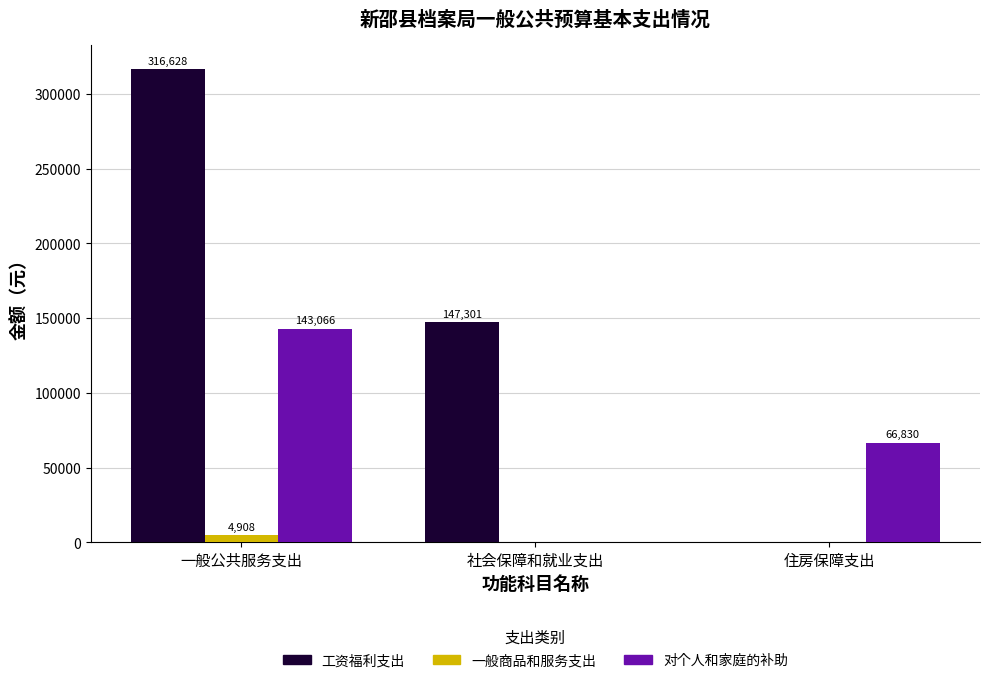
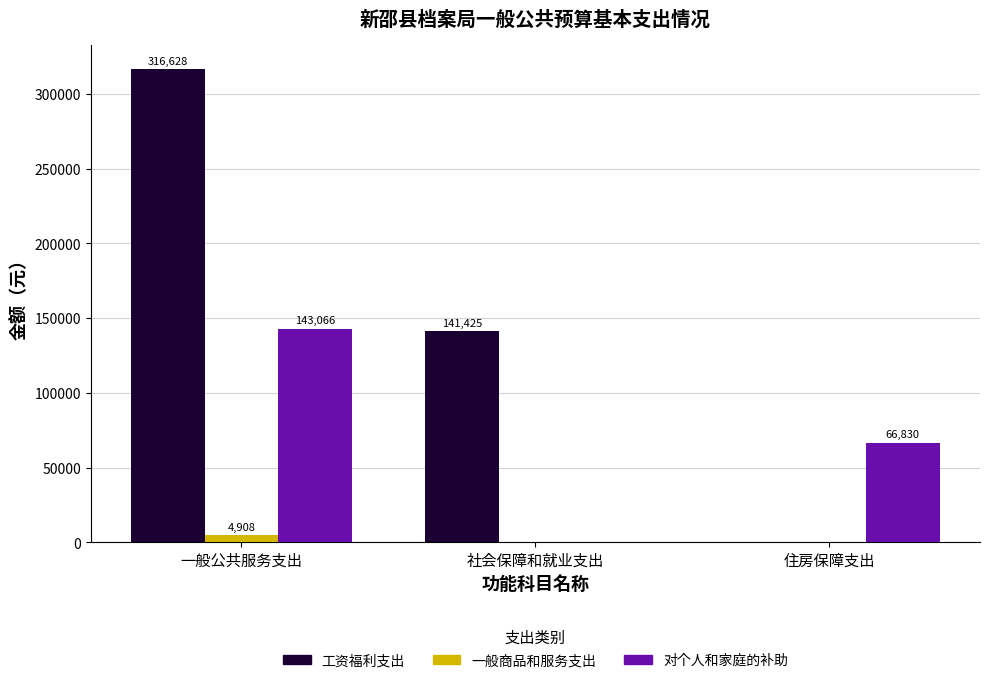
  {
    "工资福利支出": {
      "一般公共服务支出": "316,628",
-     "社会保障和就业支出": "147,301"
+     "社会保障和就业支出": "141,425"
    },
    "一般商品和服务支出": {
      "一般公共服务支出": "4,908"
    },
    "对个人和家庭的补助": {
      "一般公共服务支出": "143,066",
      "住房保障支出": "66,830"
    }
  }
